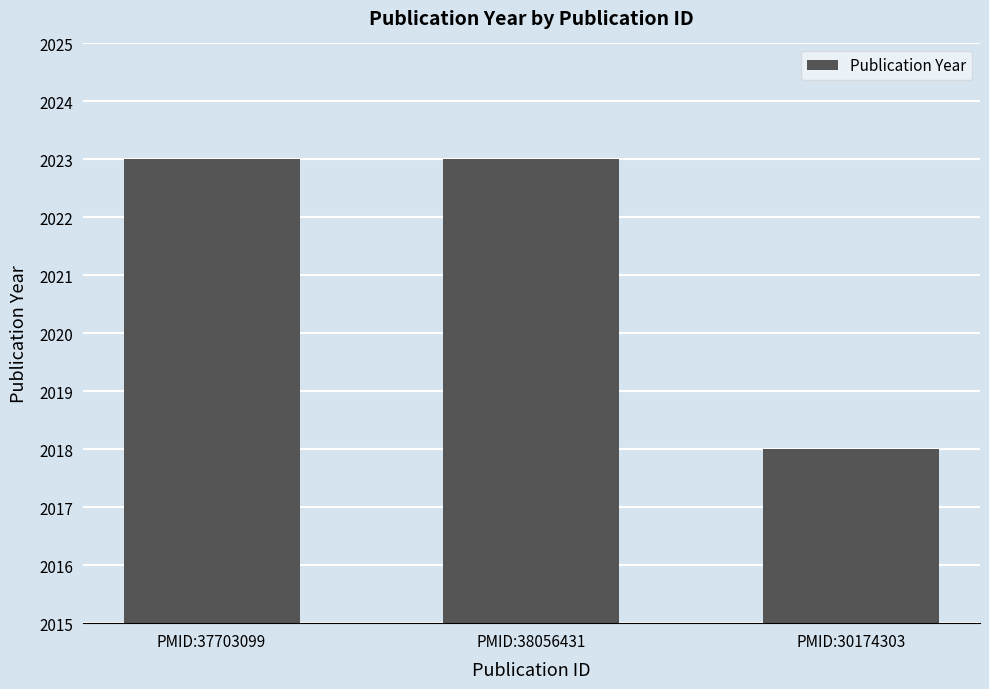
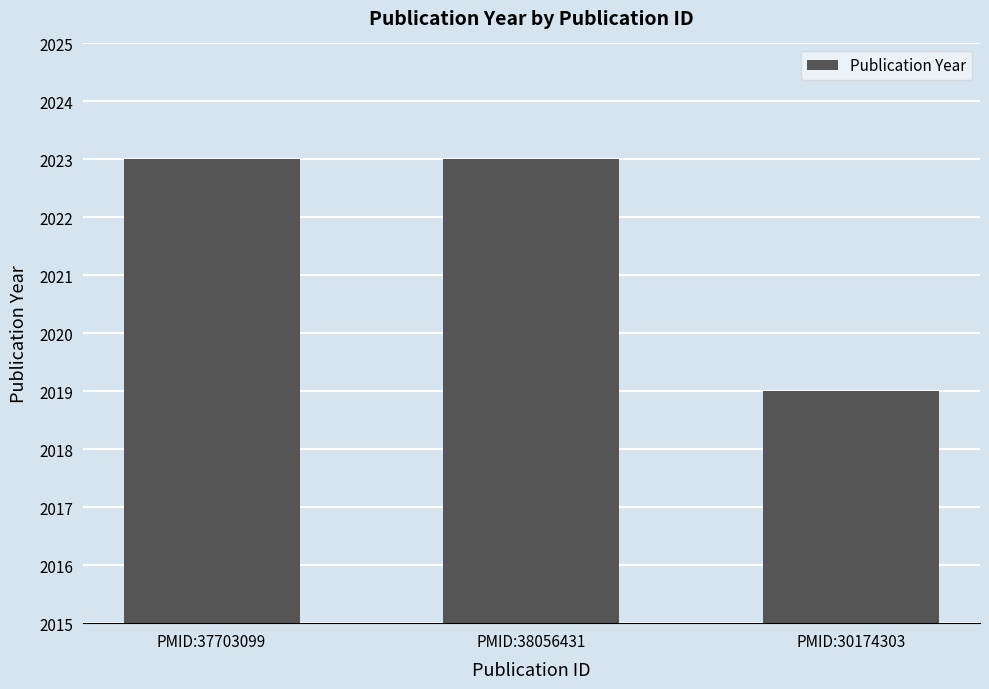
  {
    "PMID:37703099": 2023,
    "PMID:38056431": 2023,
-   "PMID:30174303": 2018
+   "PMID:30174303": 2019
  }
